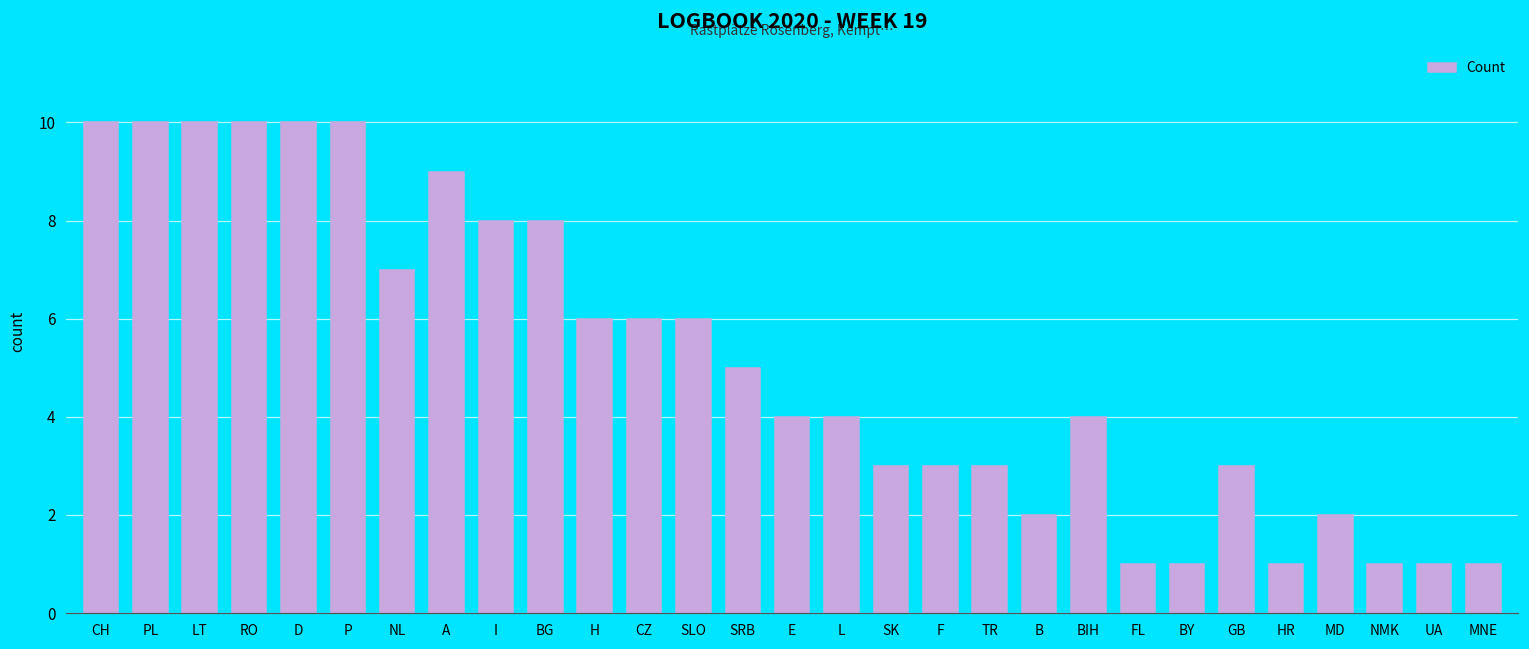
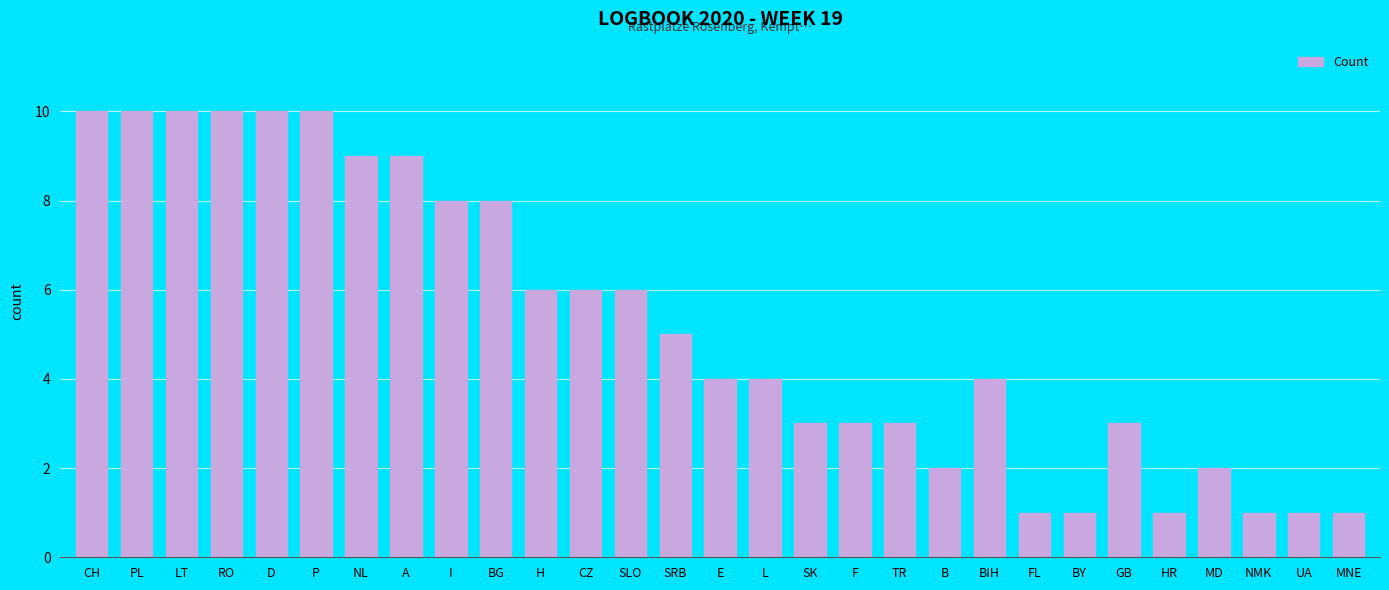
  {
    "CH": 10,
    "PL": 10,
    "LT": 10,
    "RO": 10,
    "D": 10,
    "P": 10,
-   "NL": 7,
+   "NL": 9,
    "A": 9,
    "I": 8,
    "BG": 8,
    "H": 6,
    "CZ": 6,
    "SLO": 6,
    "SRB": 5,
    "E": 4,
    "L": 4,
    "SK": 3,
    "F": 3,
    "TR": 3,
    "B": 2,
    "BIH": 4,
    "FL": 1,
    "BY": 1,
    "GB": 3,
    "HR": 1,
    "MD": 2,
    "NMK": 1,
    "UA": 1,
    "MNE": 1
  }
